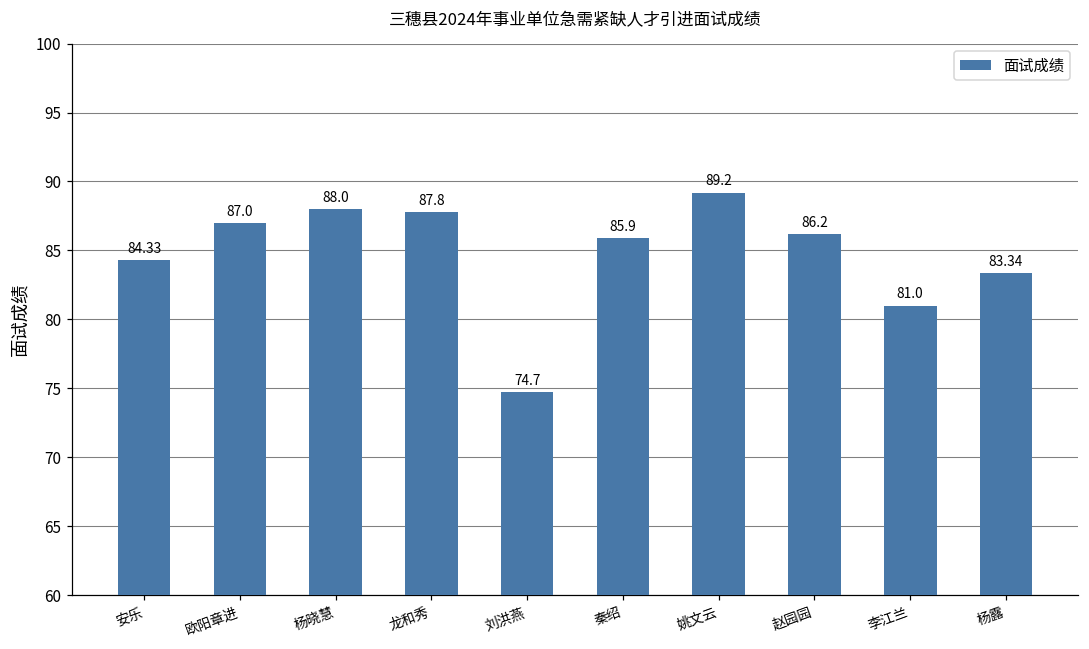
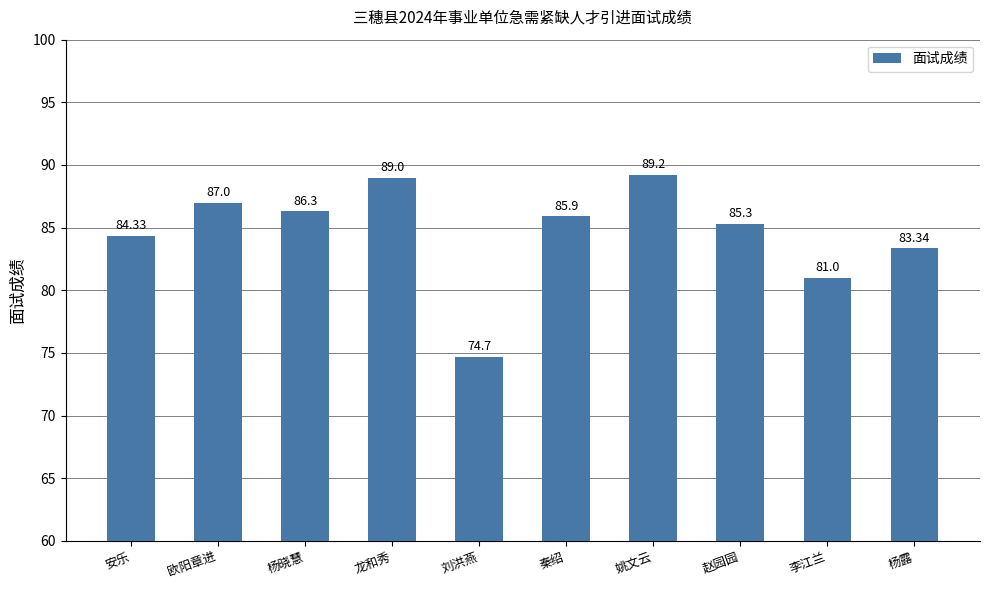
  {
    "安乐": 84.33,
    "欧阳章进": 87.0,
-   "杨晓慧": 88.0,
-   "龙和秀": 87.8,
+   "杨晓慧": 86.3,
+   "龙和秀": 89.0,
    "刘洪燕": 74.7,
    "秦绍": 85.9,
    "姚文云": 89.2,
-   "赵园园": 86.2,
+   "赵园园": 85.3,
    "李江兰": 81.0,
    "杨露": 83.34
  }
